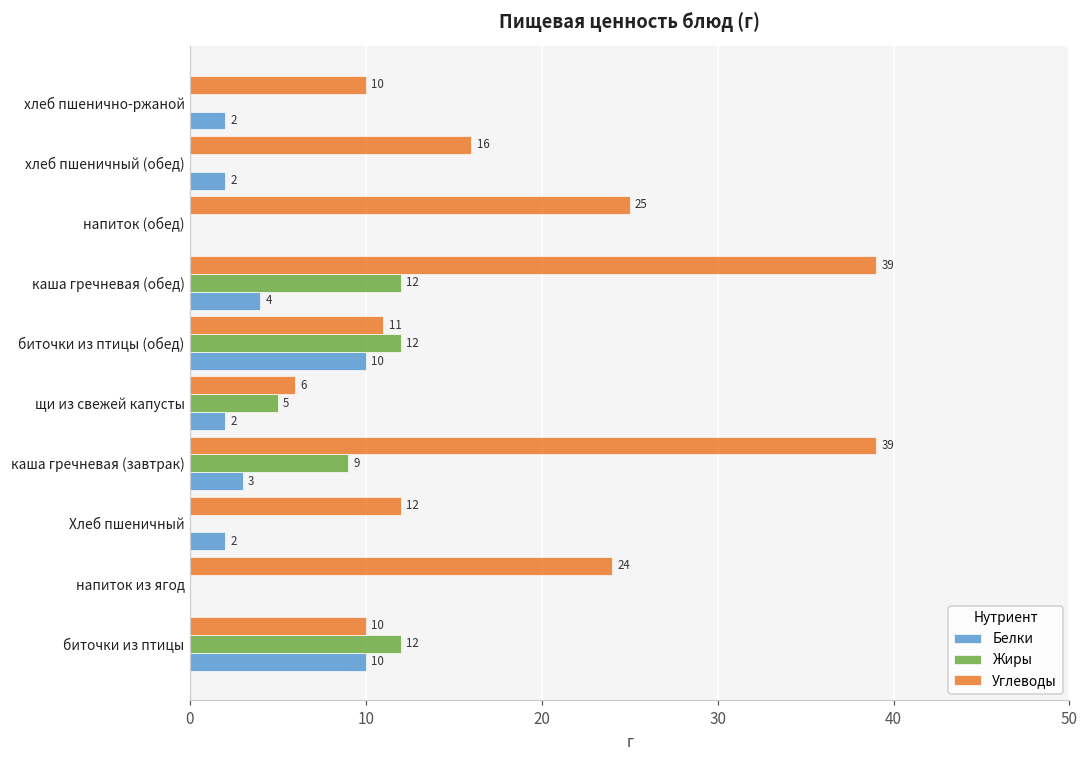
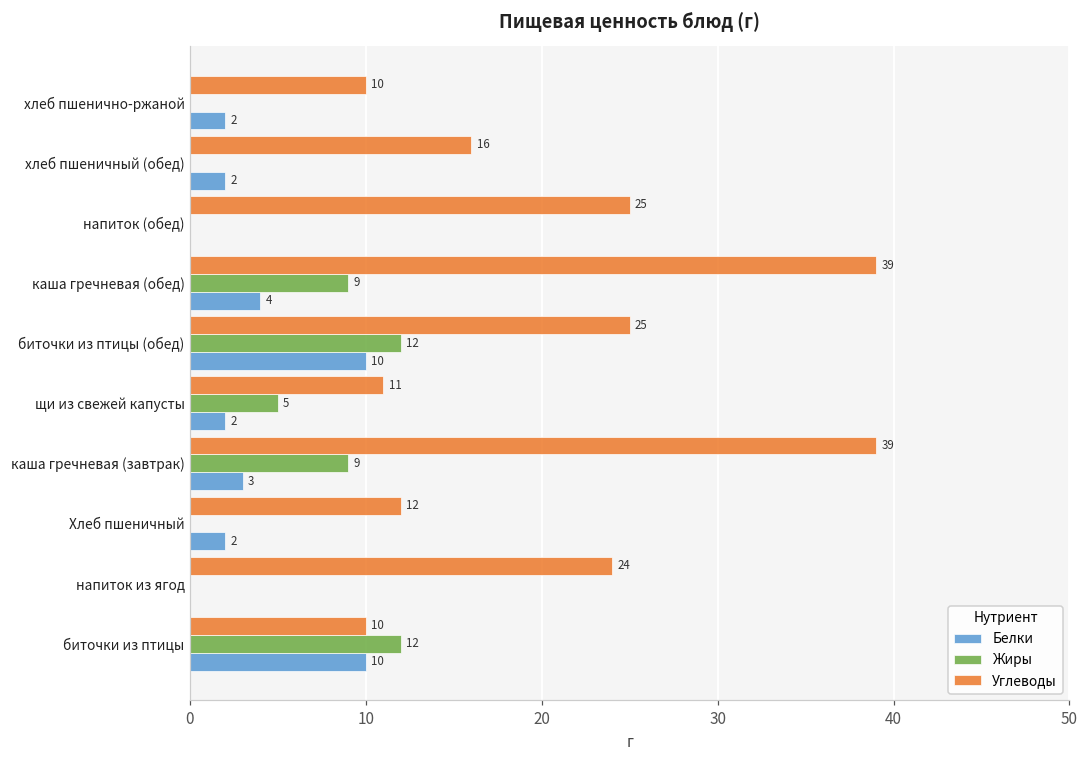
  {
    "Белки": {
      "хлеб пшенично-ржаной": 2,
      "хлеб пшеничный (обед)": 2,
      "каша гречневая (обед)": 4,
      "биточки из птицы (обед)": 10,
      "щи из свежей капусты": 2,
      "каша гречневая (завтрак)": 3,
      "Хлеб пшеничный": 2,
      "биточки из птицы": 10
    },
    "Жиры": {
-     "каша гречневая (обед)": 12,
+     "каша гречневая (обед)": 9,
      "биточки из птицы (обед)": 12,
      "щи из свежей капусты": 5,
      "каша гречневая (завтрак)": 9,
      "биточки из птицы": 12
    },
    "Углеводы": {
      "хлеб пшенично-ржаной": 10,
      "хлеб пшеничный (обед)": 16,
      "напиток (обед)": 25,
      "каша гречневая (обед)": 39,
-     "биточки из птицы (обед)": 11,
-     "щи из свежей капусты": 6,
+     "биточки из птицы (обед)": 25,
+     "щи из свежей капусты": 11,
      "каша гречневая (завтрак)": 39,
      "Хлеб пшеничный": 12,
      "напиток из ягод": 24,
      "биточки из птицы": 10
    }
  }
